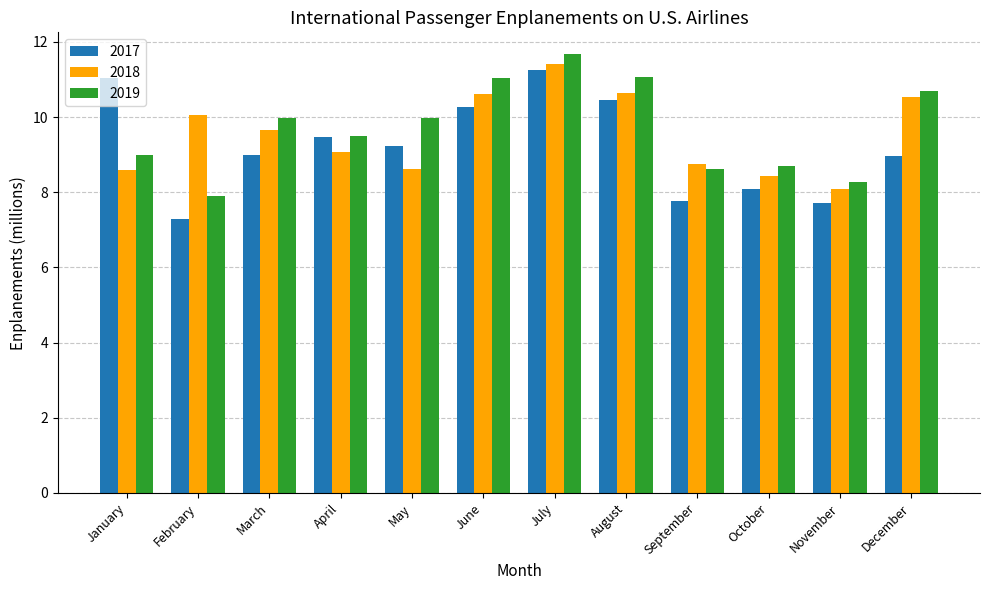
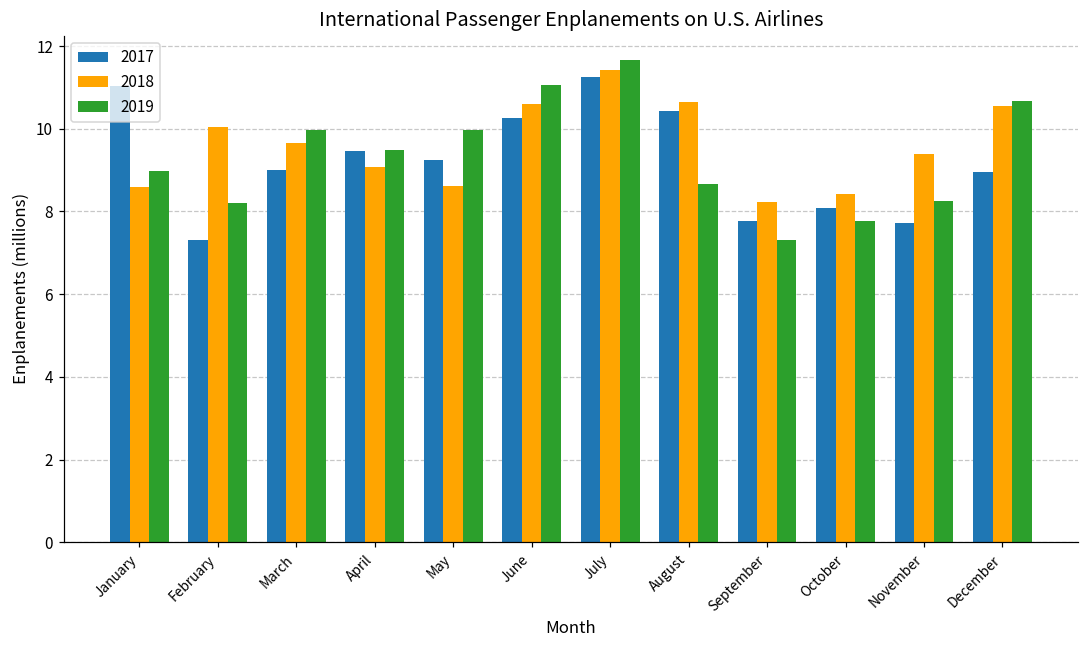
  {
    "2017": {
      "February": 7.3,
      "March": 9.0,
      "April": 9.5,
      "May": 9.2,
      "June": 10.3,
      "July": 11.2,
      "August": 10.4,
      "September": 7.8,
      "October": 8.1,
      "November": 7.7,
      "December": 9.0
    },
    "2018": {
      "January": 8.6,
      "February": 10.1,
      "March": 9.7,
      "April": 9.1,
      "May": 8.6,
      "June": 10.6,
      "July": 11.4,
      "August": 10.7,
-     "September": 8.8,
+     "September": 8.2,
      "October": 8.4,
-     "November": 8.1,
+     "November": 9.4,
      "December": 10.5
    },
    "2019": {
      "January": 9.0,
-     "February": 7.9,
+     "February": 8.2,
      "March": 10.0,
      "April": 9.5,
      "May": 10.0,
      "June": 11.1,
      "July": 11.7,
-     "August": 11.1,
-     "September": 8.6,
-     "October": 8.7,
+     "August": 8.7,
+     "September": 7.3,
+     "October": 7.8,
      "November": 8.3,
      "December": 10.7
    }
  }
